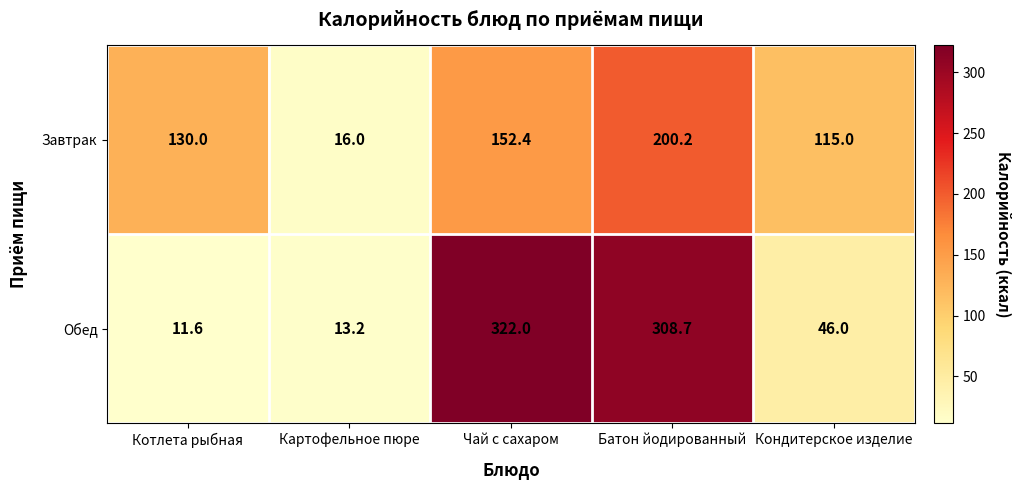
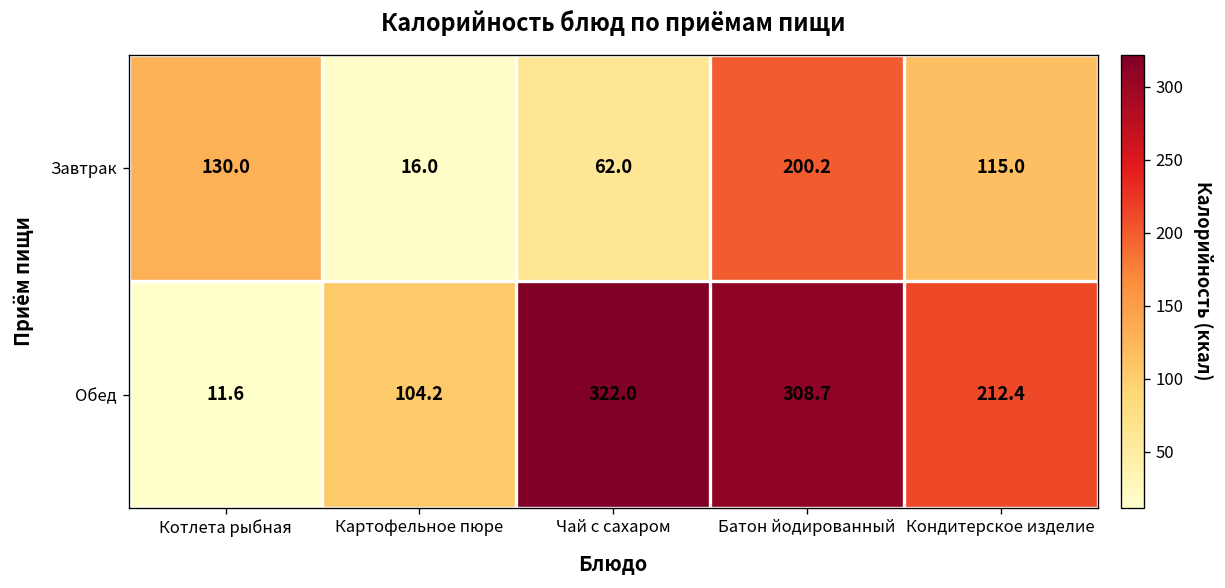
  {
    "Завтрак": {
      "Котлета рыбная": 130.0,
      "Картофельное пюре": 16.0,
-     "Чай с сахаром": 152.4,
+     "Чай с сахаром": 62.0,
      "Батон йодированный": 200.2,
      "Кондитерское изделие": 115.0
    },
    "Обед": {
      "Котлета рыбная": 11.6,
-     "Картофельное пюре": 13.2,
+     "Картофельное пюре": 104.2,
      "Чай с сахаром": 322.0,
      "Батон йодированный": 308.7,
-     "Кондитерское изделие": 46.0
+     "Кондитерское изделие": 212.4
    }
  }
